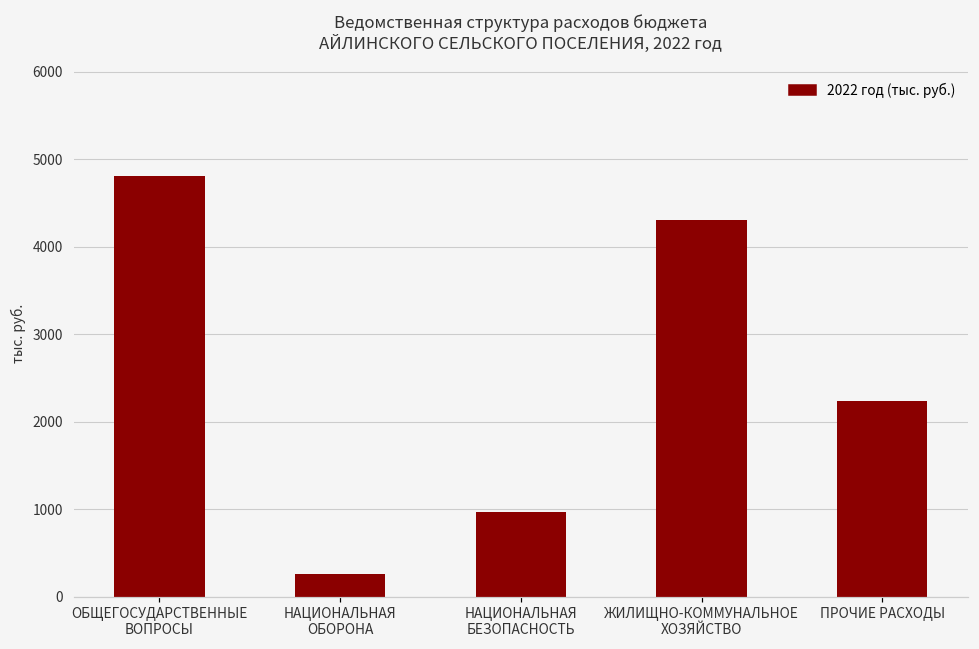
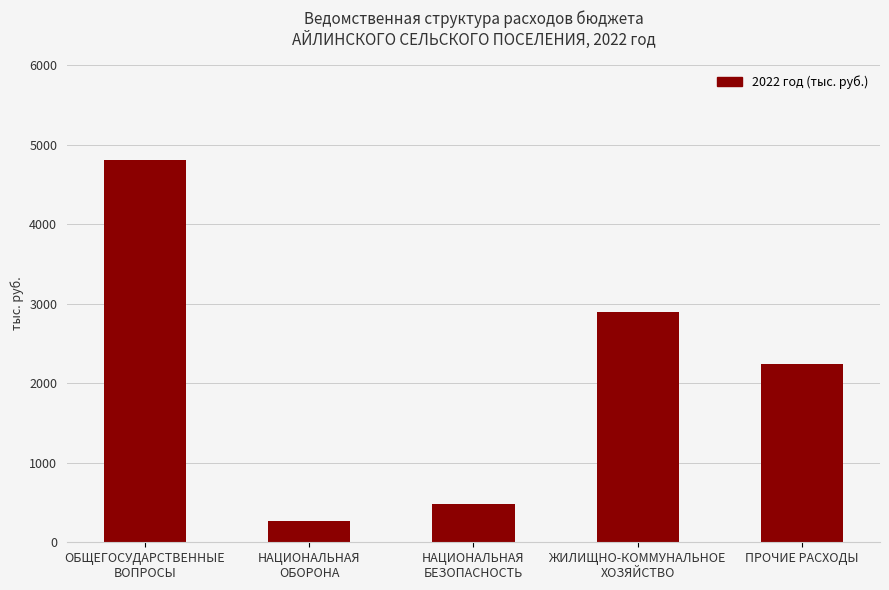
  {
    "ОБЩЕГОСУДАРСТВЕННЫЕ ВОПРОСЫ": 4800,
    "НАЦИОНАЛЬНАЯ ОБОРОНА": 300,
-   "НАЦИОНАЛЬНАЯ БЕЗОПАСНОСТЬ": 1000,
-   "ЖИЛИЩНО-КОММУНАЛЬНОЕ ХОЗЯЙСТВО": 4300,
+   "НАЦИОНАЛЬНАЯ БЕЗОПАСНОСТЬ": 500,
+   "ЖИЛИЩНО-КОММУНАЛЬНОЕ ХОЗЯЙСТВО": 2900,
    "ПРОЧИЕ РАСХОДЫ": 2200
  }
